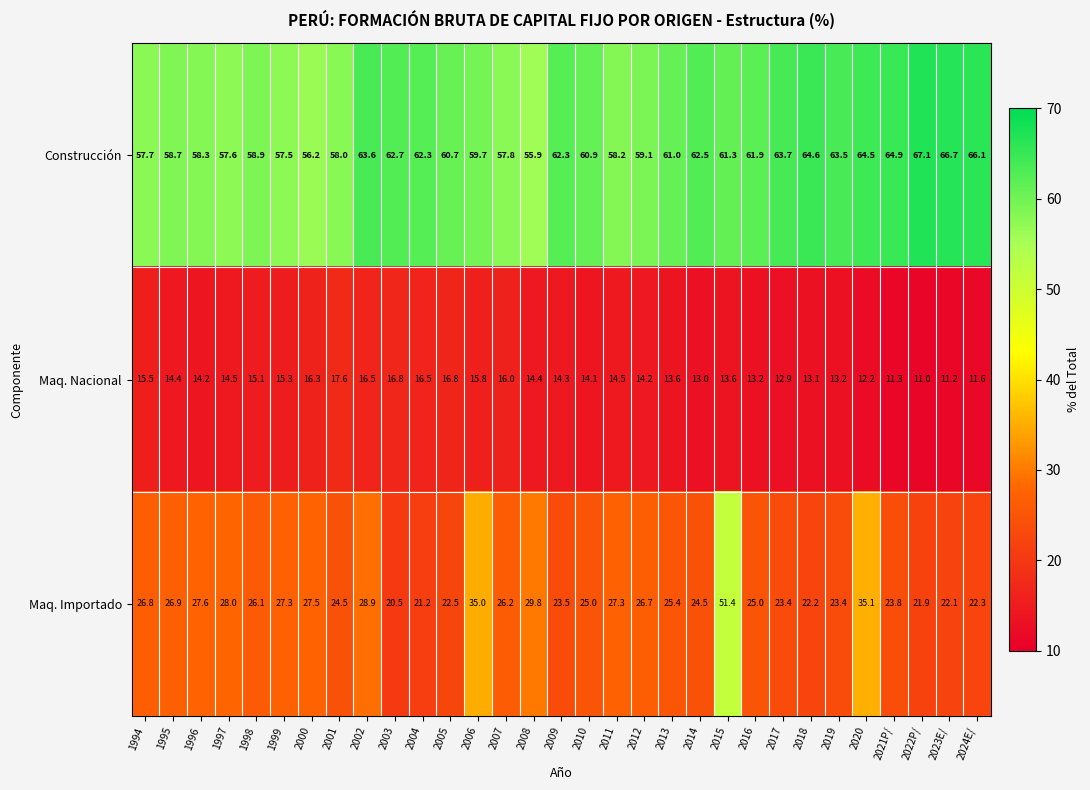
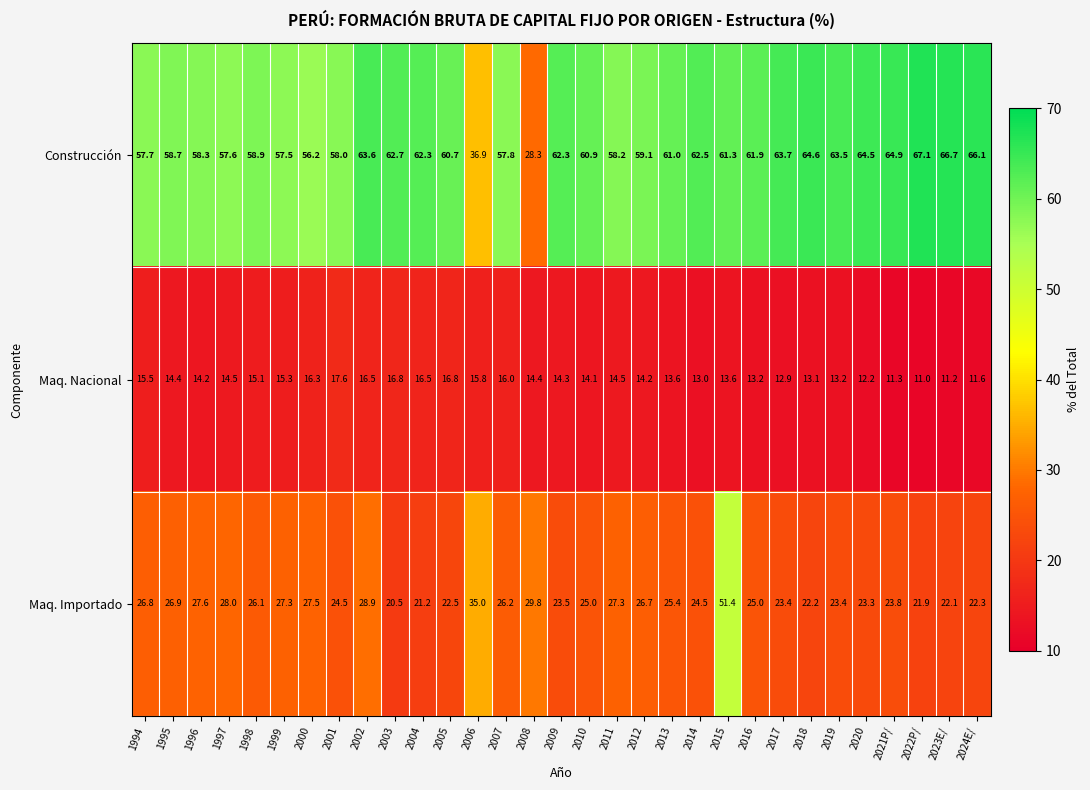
  {
    "Construcción": {
      "1994": 57.7,
      "1995": 58.7,
      "1996": 58.3,
      "1997": 57.6,
      "1998": 58.9,
      "1999": 57.5,
      "2000": 56.2,
      "2001": 58.0,
      "2002": 63.6,
      "2003": 62.7,
      "2004": 62.3,
      "2005": 60.7,
-     "2006": 59.7,
+     "2006": 36.9,
      "2007": 57.8,
-     "2008": 55.9,
+     "2008": 28.3,
      "2009": 62.3,
      "2010": 60.9,
      "2011": 58.2,
      "2012": 59.1,
      "2013": 61.0,
      "2014": 62.5,
      "2015": 61.3,
      "2016": 61.9,
      "2017": 63.7,
      "2018": 64.6,
      "2019": 63.5,
      "2020": 64.5,
      "2021P/": 64.9,
      "2022P/": 67.1,
      "2023E/": 66.7,
      "2024E/": 66.1
    },
    "Maq. Nacional": {
      "1994": 15.5,
      "1995": 14.4,
      "1996": 14.2,
      "1997": 14.5,
      "1998": 15.1,
      "1999": 15.3,
      "2000": 16.3,
      "2001": 17.6,
      "2002": 16.5,
      "2003": 16.8,
      "2004": 16.5,
      "2005": 16.8,
      "2006": 15.8,
      "2007": 16.0,
      "2008": 14.4,
      "2009": 14.3,
      "2010": 14.1,
      "2011": 14.5,
      "2012": 14.2,
      "2013": 13.6,
      "2014": 13.0,
      "2015": 13.6,
      "2016": 13.2,
      "2017": 12.9,
      "2018": 13.1,
      "2019": 13.2,
      "2020": 12.2,
      "2021P/": 11.3,
      "2022P/": 11.0,
      "2023E/": 11.2,
      "2024E/": 11.6
    },
    "Maq. Importado": {
      "1994": 26.8,
      "1995": 26.9,
      "1996": 27.6,
      "1997": 28.0,
      "1998": 26.1,
      "1999": 27.3,
      "2000": 27.5,
      "2001": 24.5,
      "2002": 28.9,
      "2003": 20.5,
      "2004": 21.2,
      "2005": 22.5,
      "2006": 35.0,
      "2007": 26.2,
      "2008": 29.8,
      "2009": 23.5,
      "2010": 25.0,
      "2011": 27.3,
      "2012": 26.7,
      "2013": 25.4,
      "2014": 24.5,
      "2015": 51.4,
      "2016": 25.0,
      "2017": 23.4,
      "2018": 22.2,
      "2019": 23.4,
-     "2020": 35.1,
+     "2020": 23.3,
      "2021P/": 23.8,
      "2022P/": 21.9,
      "2023E/": 22.1,
      "2024E/": 22.3
    }
  }
